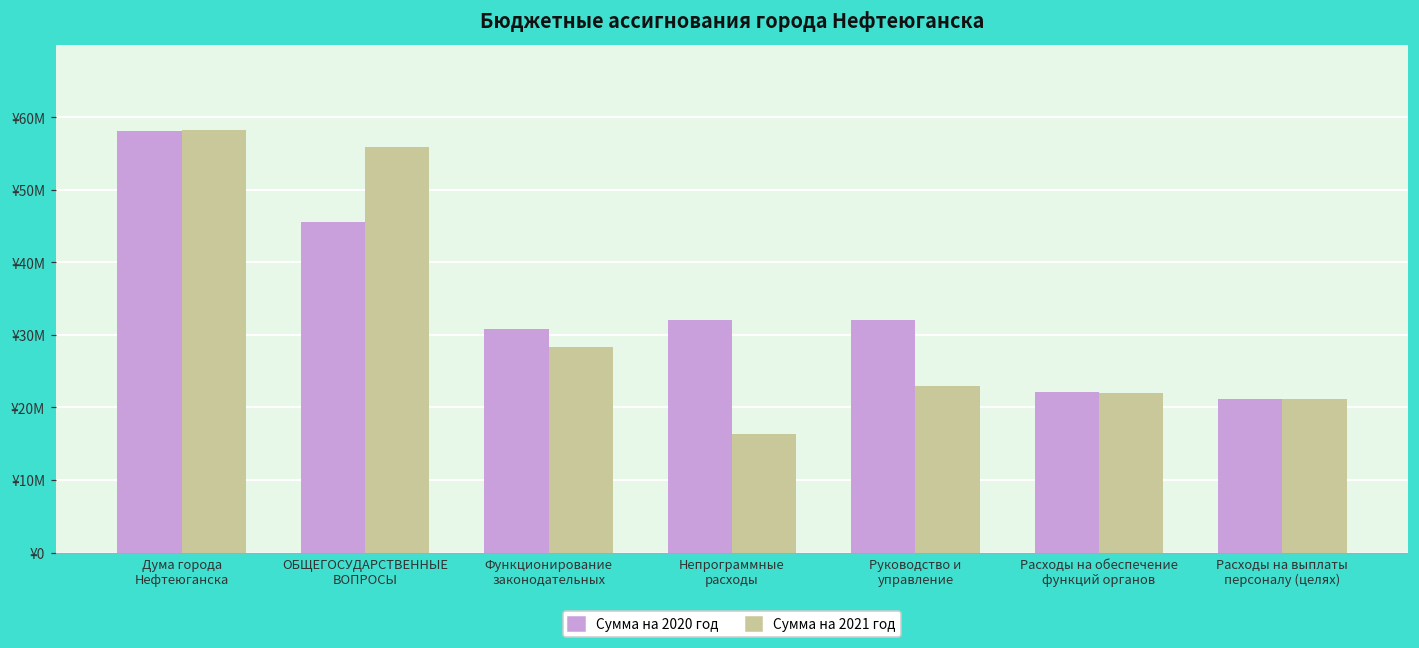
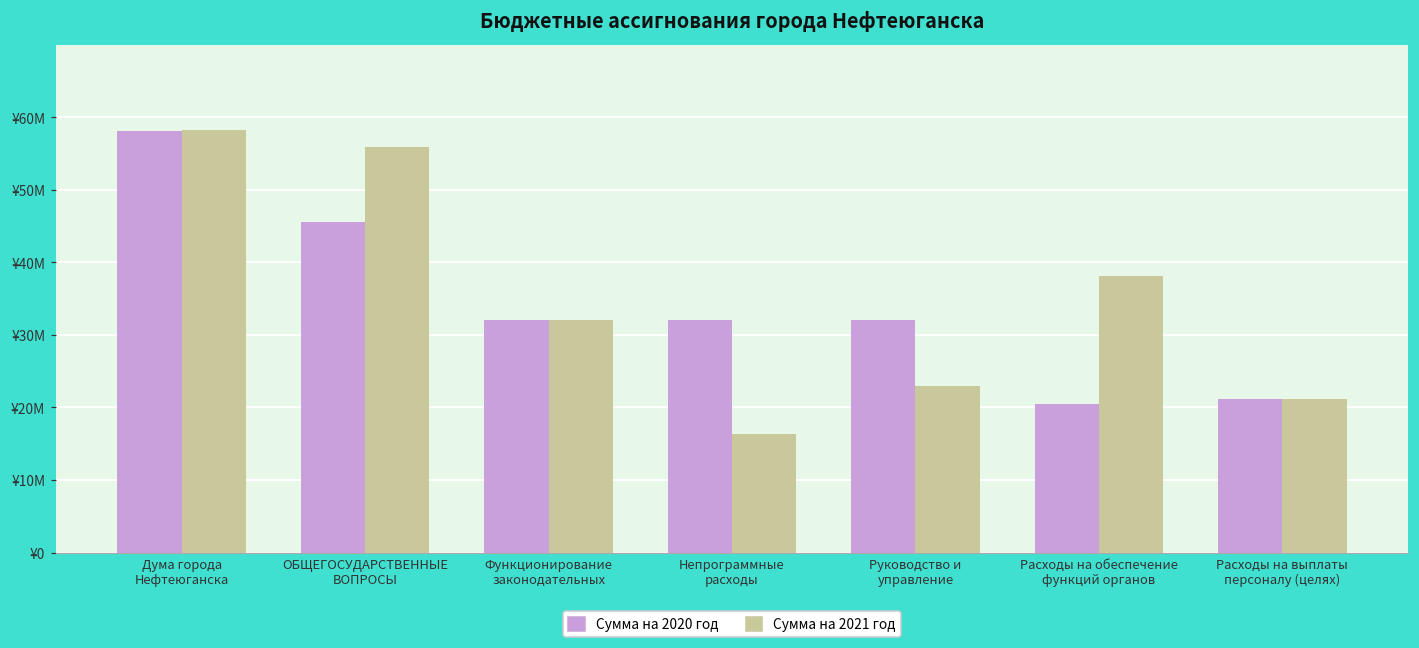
  {
    "Сумма на 2020 год": {
      "Дума города Нефтеюганска": "¥58000000",
      "ОБЩЕГОСУДАРСТВЕННЫЕ ВОПРОСЫ": "¥46000000",
-     "Функционирование законодательных": "¥31000000",
+     "Функционирование законодательных": "¥32000000",
      "Непрограммные расходы": "¥32000000",
      "Руководство и управление": "¥32000000",
-     "Расходы на обеспечение функций органов": "¥22000000",
+     "Расходы на обеспечение функций органов": "¥21000000",
      "Расходы на выплаты персоналу (целях)": "¥21000000"
    },
    "Сумма на 2021 год": {
      "Дума города Нефтеюганска": "¥58000000",
      "ОБЩЕГОСУДАРСТВЕННЫЕ ВОПРОСЫ": "¥56000000",
-     "Функционирование законодательных": "¥28000000",
+     "Функционирование законодательных": "¥32000000",
      "Непрограммные расходы": "¥16000000",
      "Руководство и управление": "¥23000000",
-     "Расходы на обеспечение функций органов": "¥22000000",
+     "Расходы на обеспечение функций органов": "¥38000000",
      "Расходы на выплаты персоналу (целях)": "¥21000000"
    }
  }
